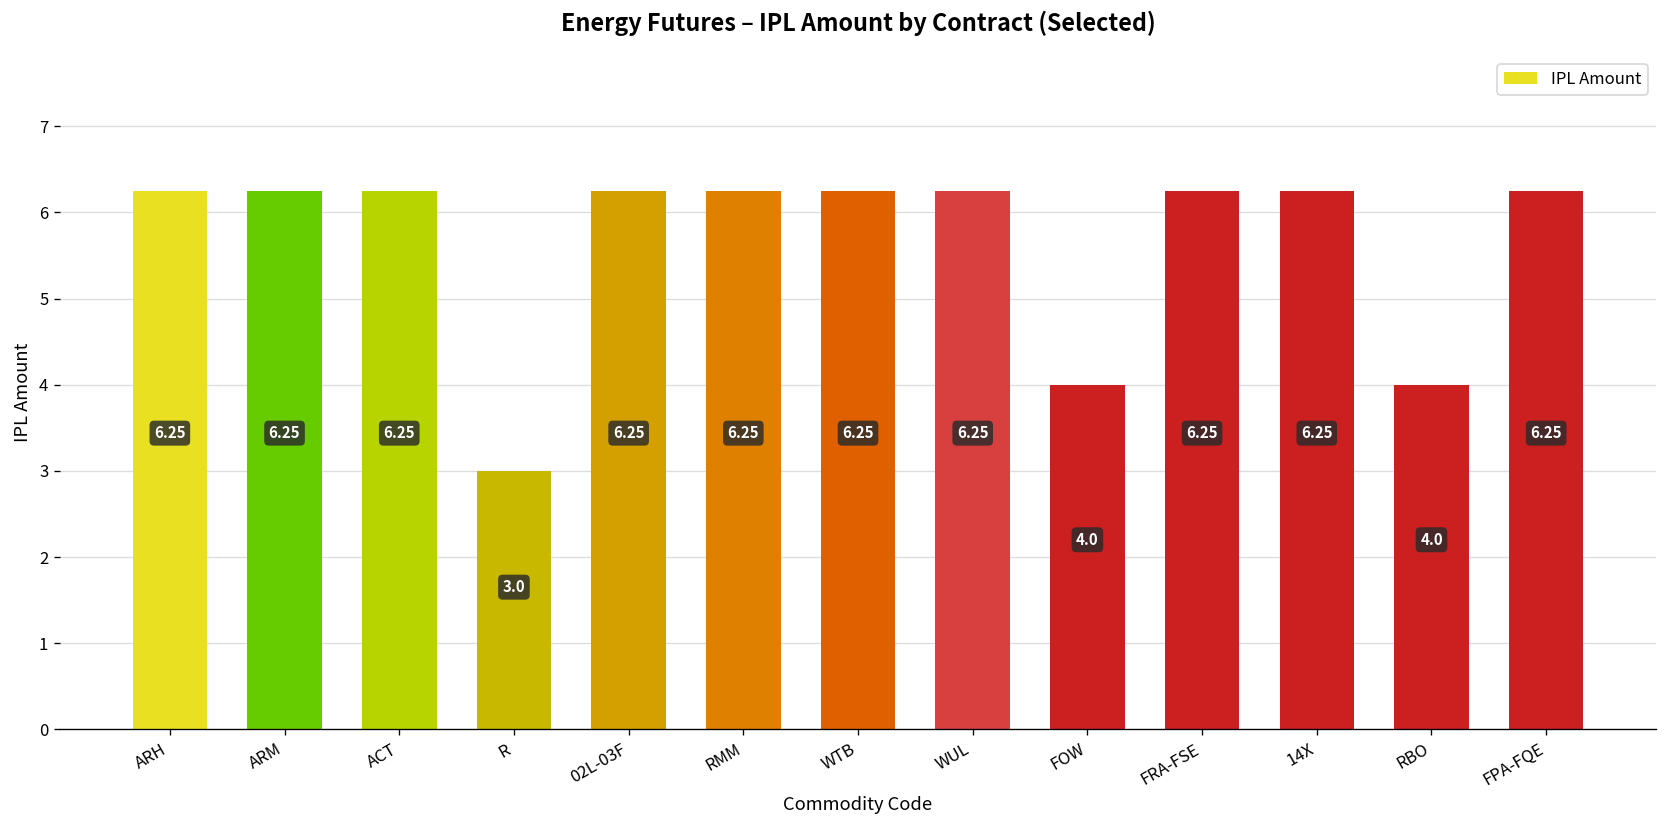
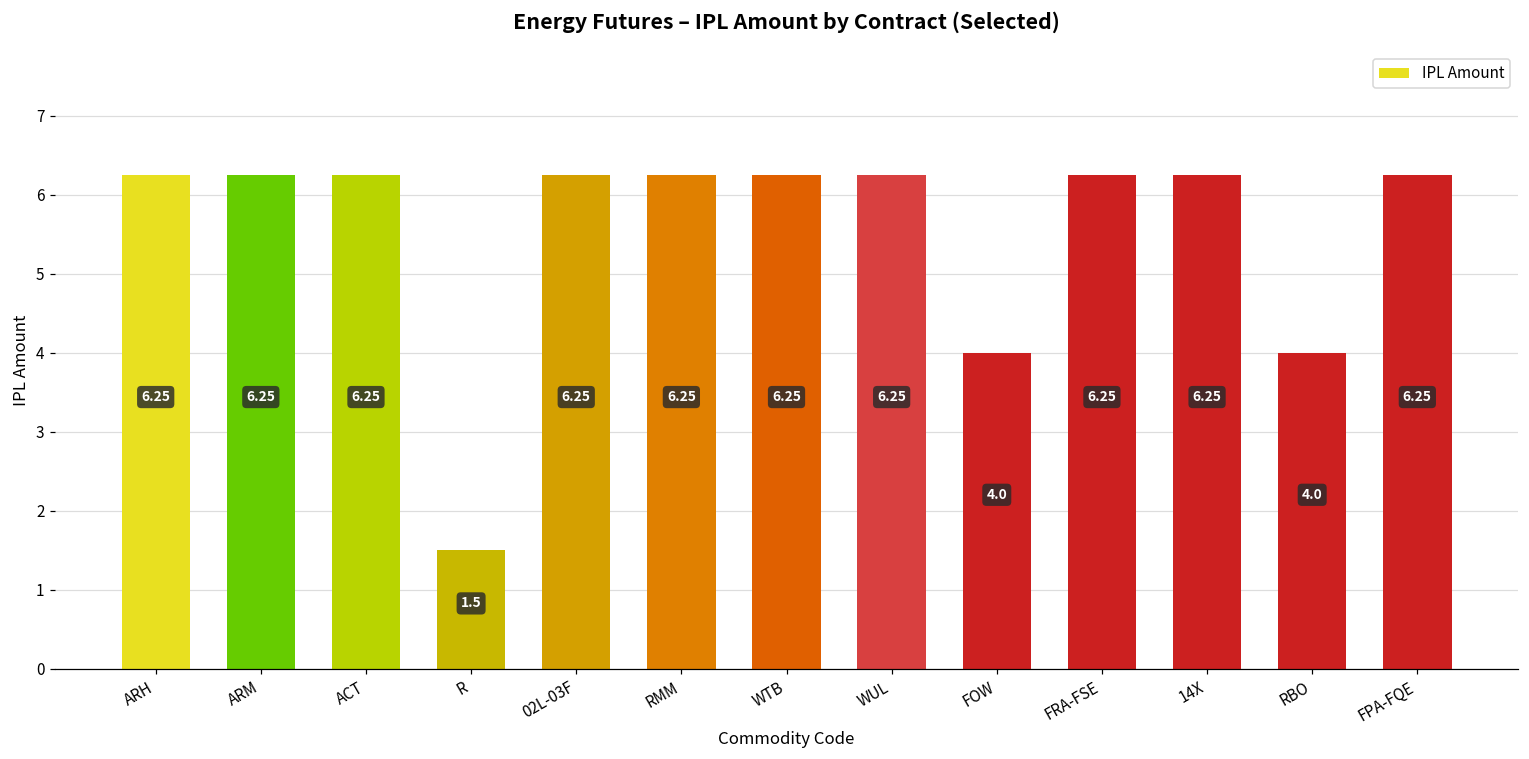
  {
-   "R": 3.0
+   "R": 1.5
  }
